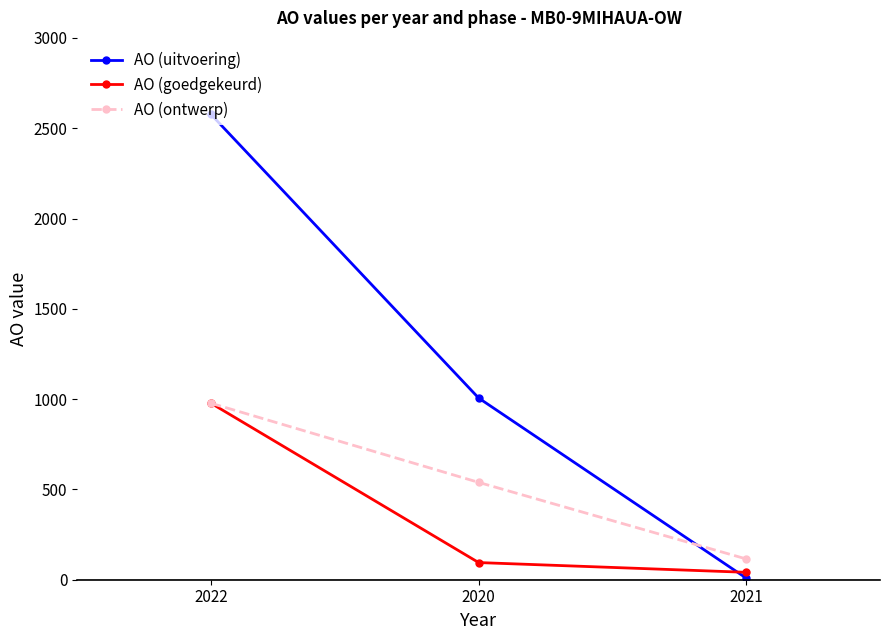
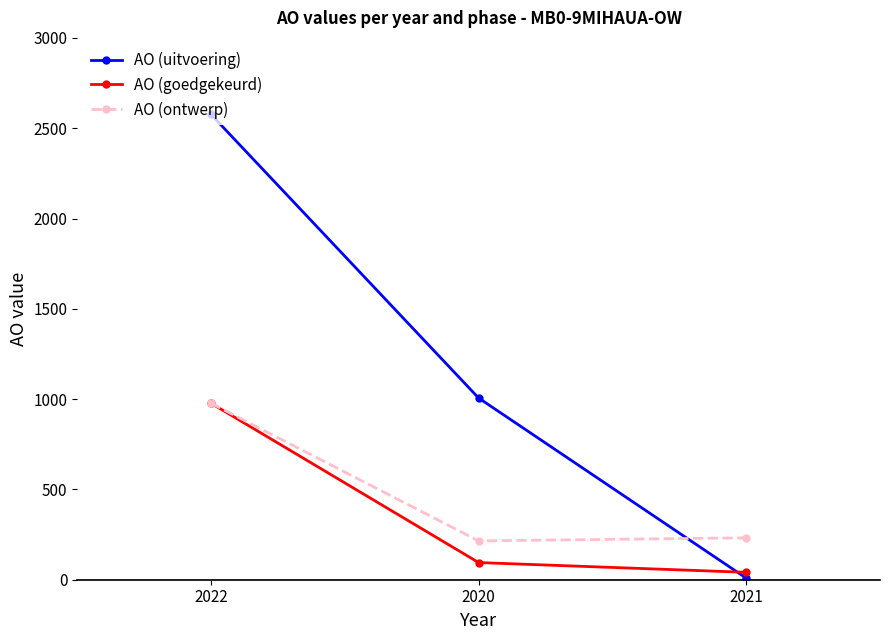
  {
    "AO (uitvoering)": {
      "2020": 1010,
      "2021": 10
    },
    "AO (goedgekeurd)": {
      "2020": 100,
      "2021": 40
    },
    "AO (ontwerp)": {
-     "2020": 540,
-     "2021": 120
+     "2020": 220,
+     "2021": 230
    }
  }
